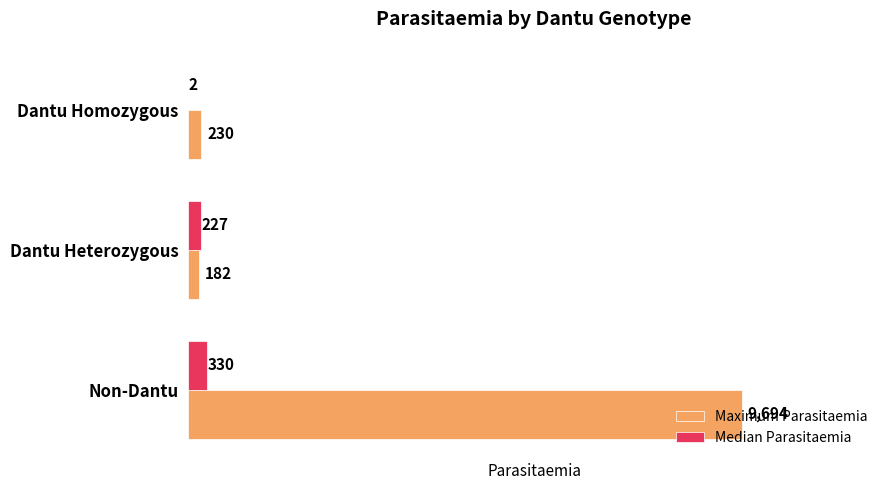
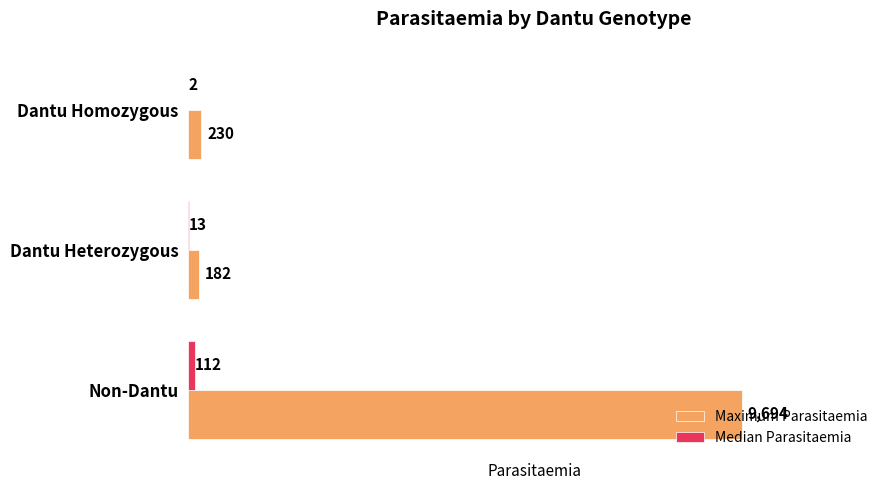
  {
    "Maximum Parasitaemia": {
      "Dantu Homozygous": "230",
      "Dantu Heterozygous": "182",
      "Non-Dantu": "9,694"
    },
    "Median Parasitaemia": {
      "Dantu Homozygous": "2",
-     "Dantu Heterozygous": "227",
-     "Non-Dantu": "330"
+     "Dantu Heterozygous": "13",
+     "Non-Dantu": "112"
    }
  }
